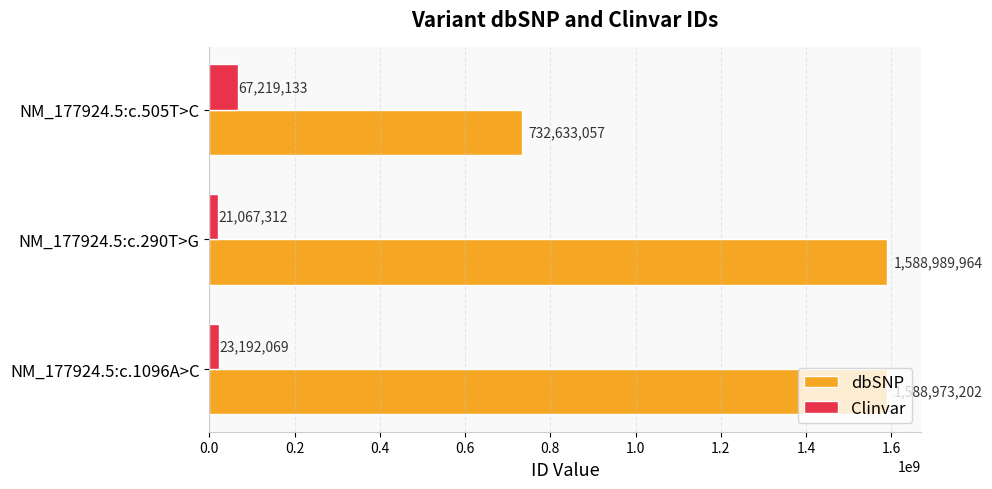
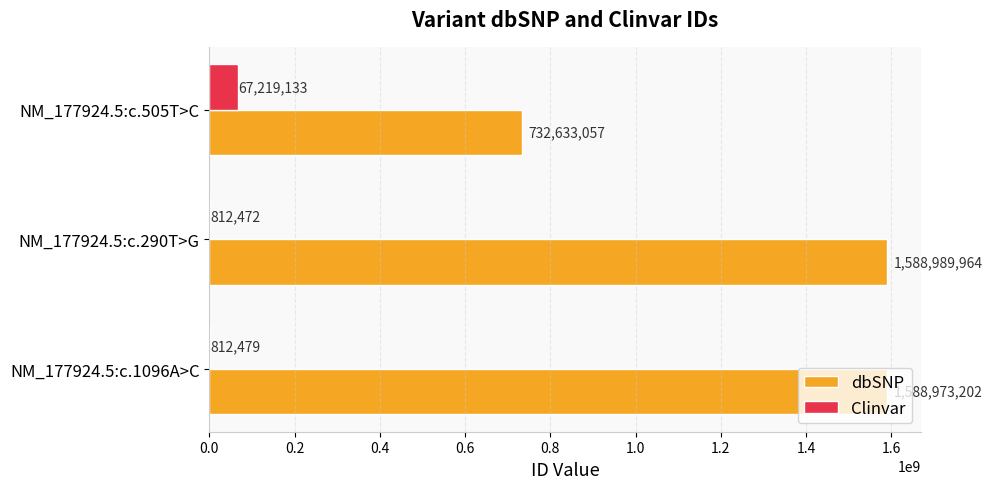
  {
    "dbSNP": {
      "NM_177924.5:c.505T>C": "732,633,057",
      "NM_177924.5:c.290T>G": "1,588,989,964"
    },
    "Clinvar": {
      "NM_177924.5:c.505T>C": "67,219,133",
-     "NM_177924.5:c.290T>G": "21,067,312",
-     "NM_177924.5:c.1096A>C": "23,192,069"
+     "NM_177924.5:c.290T>G": "812,472",
+     "NM_177924.5:c.1096A>C": "812,479"
    }
  }
